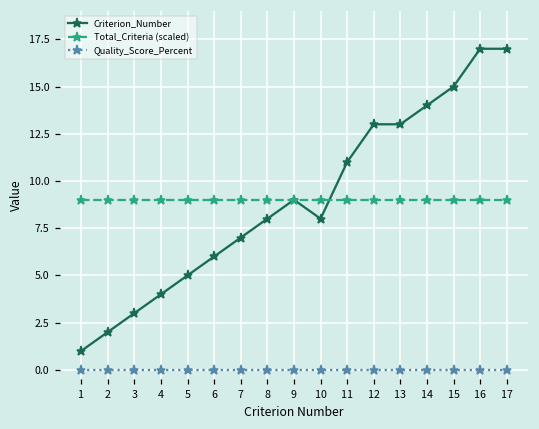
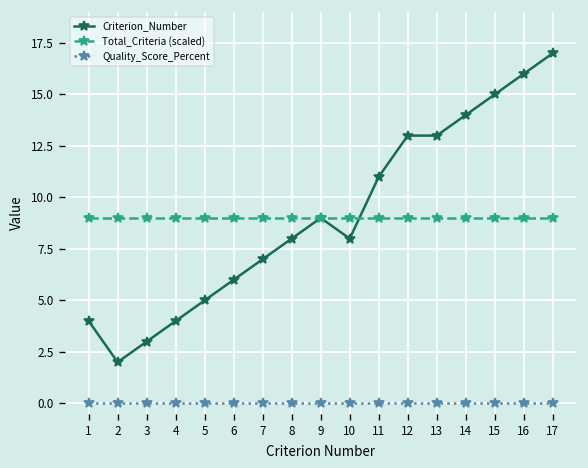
  {
    "Criterion_Number": {
-     "1": 1,
+     "1": 4,
      "2": 2,
      "3": 3,
      "4": 4,
      "5": 5,
      "6": 6,
      "7": 7,
      "8": 8,
      "10": 8,
      "11": 11,
      "12": 13,
      "13": 13,
      "14": 14,
      "15": 15,
-     "16": 17,
+     "16": 16,
      "17": 17
    },
    "Total_Criteria (scaled)": {
      "1": 9,
      "2": 9,
      "3": 9,
      "4": 9,
      "5": 9,
      "6": 9,
      "7": 9,
      "8": 9,
      "10": 9,
      "11": 9,
      "12": 9,
      "13": 9,
      "14": 9,
      "15": 9,
      "16": 9,
      "17": 9
    },
    "Quality_Score_Percent": {
      "1": 0,
      "2": 0,
      "3": 0,
      "4": 0,
      "5": 0,
      "6": 0,
      "7": 0,
      "8": 0,
      "9": 0,
      "10": 0,
      "11": 0,
      "12": 0,
      "13": 0,
      "14": 0,
      "15": 0,
      "16": 0,
      "17": 0
    }
  }
